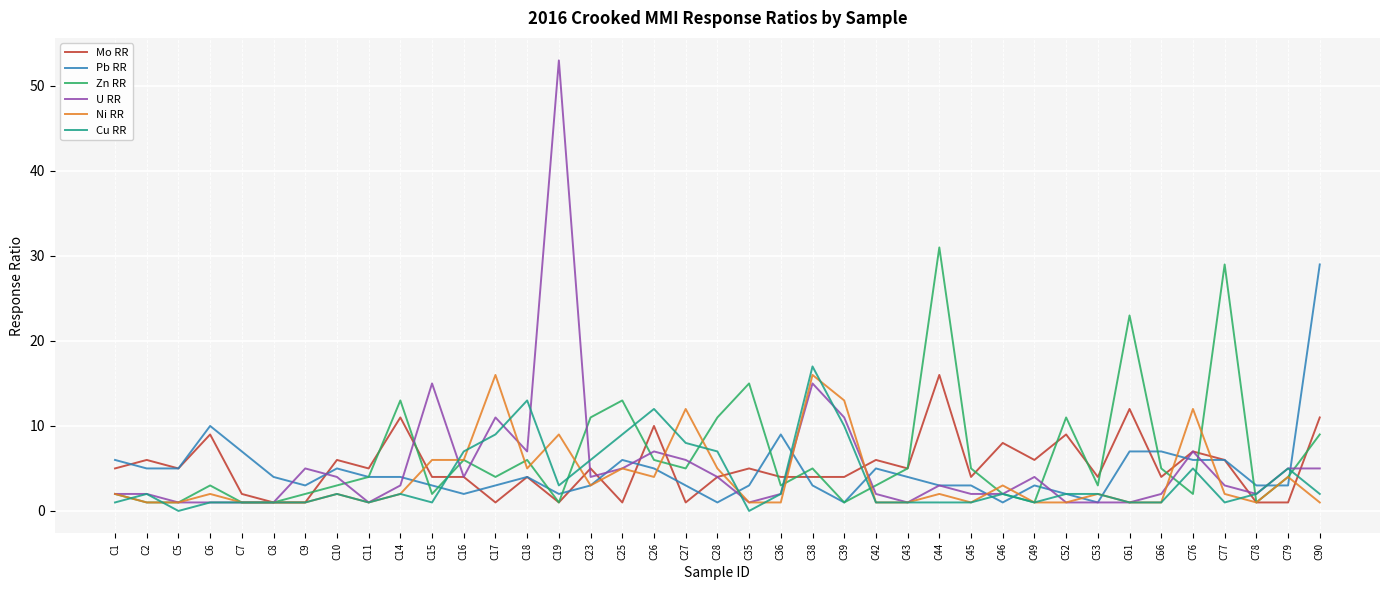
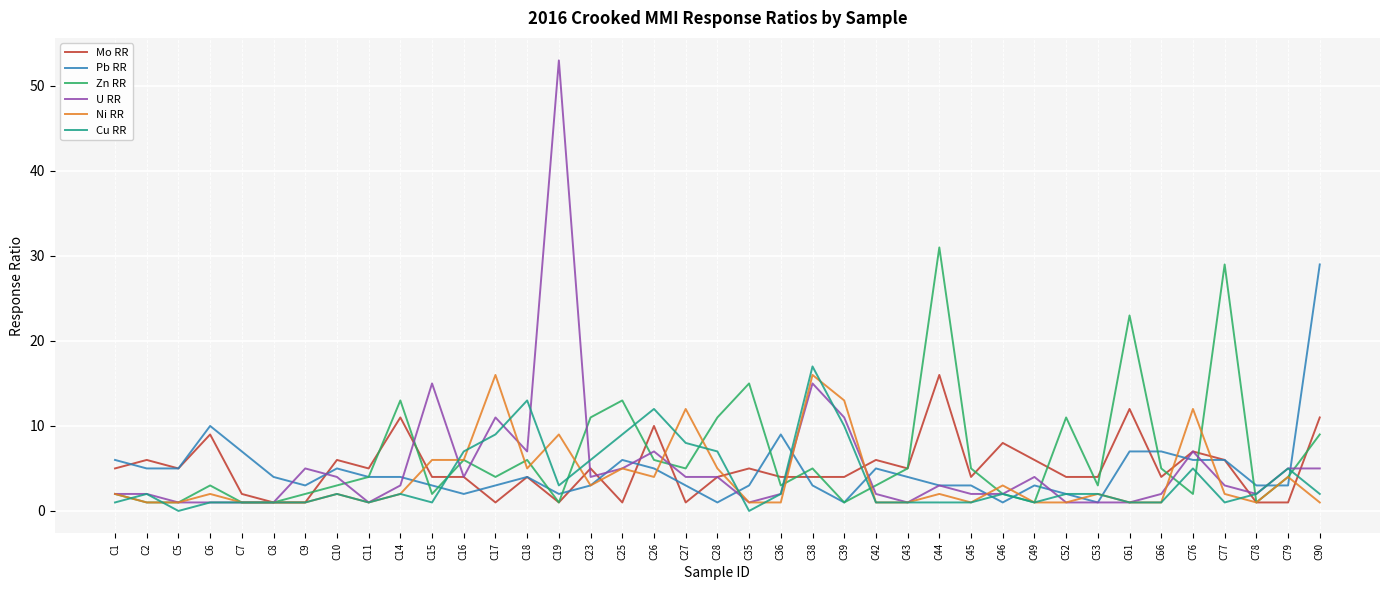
  {
    "Mo RR": {
      "C1": 5,
      "C2": 6,
      "C6": 9,
      "C7": 2,
      "C10": 6,
      "C11": 5,
      "C14": 11,
      "C15": 4,
      "C17": 1,
      "C23": 5,
      "C25": 1,
      "C26": 10,
      "C27": 1,
      "C35": 5,
      "C36": 4,
      "C38": 4,
      "C39": 4,
      "C42": 6,
      "C44": 16,
      "C45": 4,
      "C46": 8,
      "C49": 6,
-     "C52": 9,
+     "C52": 4,
      "C53": 4,
      "C61": 12,
      "C66": 4,
      "C79": 1,
      "C90": 11
    },
    "Pb RR": {
      "C1": 6,
      "C2": 5,
      "C6": 10,
      "C7": 7,
      "C8": 4,
      "C9": 3,
      "C10": 5,
      "C14": 4,
      "C15": 3,
      "C16": 2,
      "C17": 3,
      "C19": 2,
      "C25": 6,
      "C26": 5,
      "C27": 3,
      "C28": 1,
      "C35": 3,
      "C36": 9,
      "C38": 3,
      "C42": 5,
      "C43": 4,
      "C45": 3,
      "C46": 1,
      "C49": 3,
      "C61": 7,
      "C66": 7,
      "C76": 6,
      "C78": 3,
      "C79": 3,
      "C90": 29
    },
    "U RR": {
      "C9": 5,
      "C10": 4,
      "C14": 3,
      "C15": 15,
      "C17": 11,
      "C18": 7,
      "C19": 53,
      "C23": 4,
      "C26": 7,
-     "C27": 6,
+     "C27": 4,
      "C38": 15,
      "C39": 11,
      "C42": 2,
      "C45": 2,
      "C49": 4,
      "C66": 2,
      "C77": 3,
      "C90": 5
    },
    "Ni RR": {
      "C6": 2,
      "C15": 6,
      "C17": 16,
      "C18": 5,
      "C19": 9,
      "C26": 4,
      "C27": 12,
      "C28": 5,
      "C36": 1,
      "C38": 16,
      "C39": 13,
      "C44": 2,
      "C46": 3,
      "C76": 12,
      "C77": 2,
      "C90": 1
    }
  }
